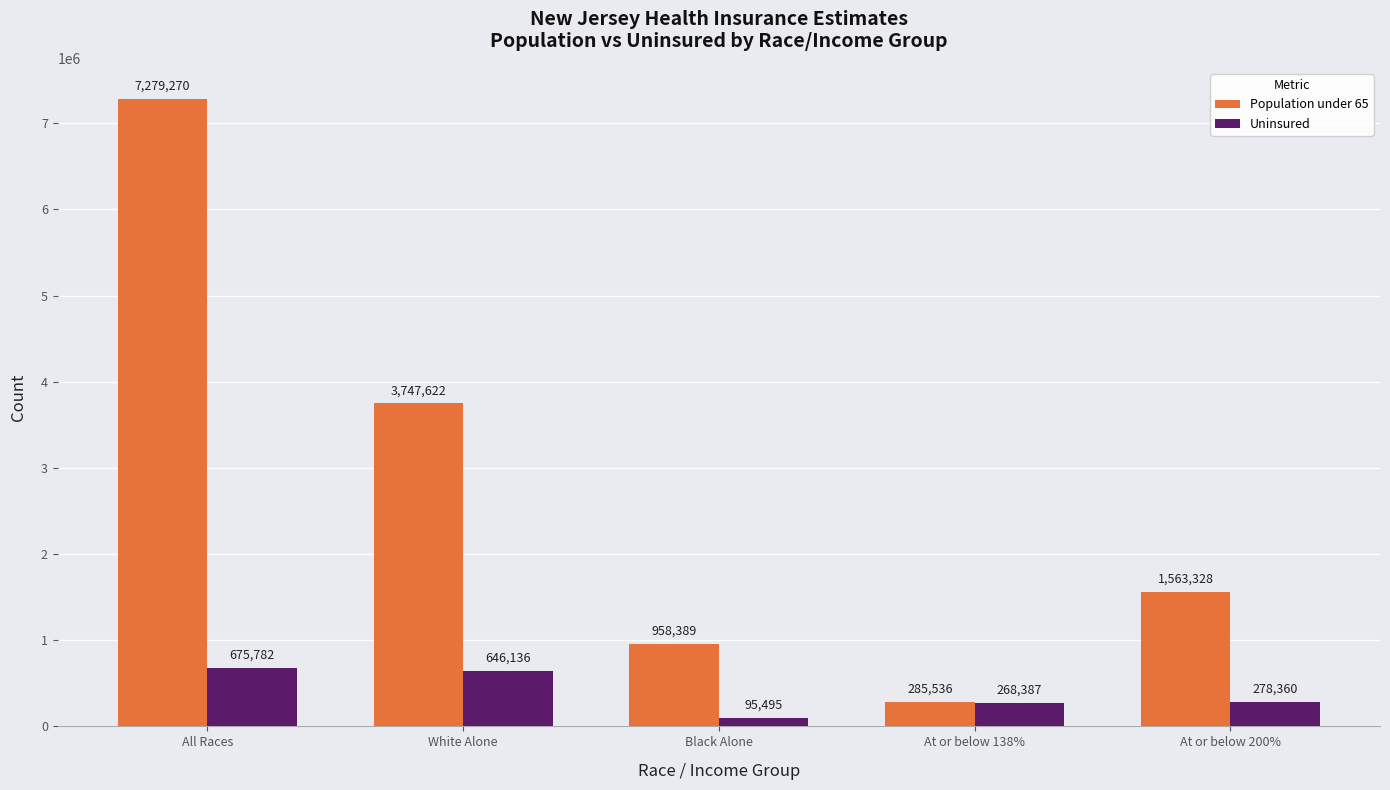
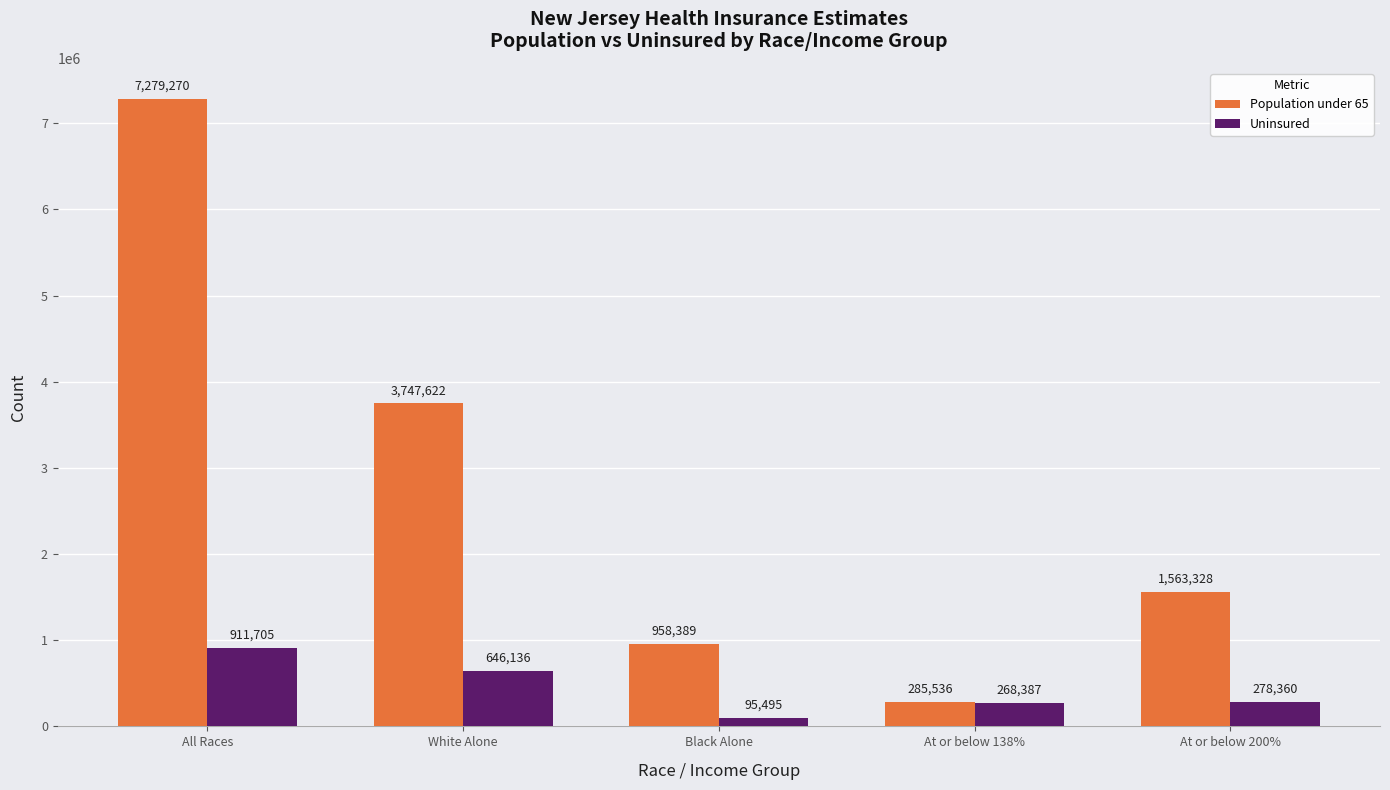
  {
    "Population under 65": {
      "All Races": "7,279,270",
      "White Alone": "3,747,622",
      "Black Alone": "958,389",
      "At or below 138%": "285,536",
      "At or below 200%": "1,563,328"
    },
    "Uninsured": {
-     "All Races": "675,782",
+     "All Races": "911,705",
      "White Alone": "646,136",
      "Black Alone": "95,495",
      "At or below 138%": "268,387",
      "At or below 200%": "278,360"
    }
  }
